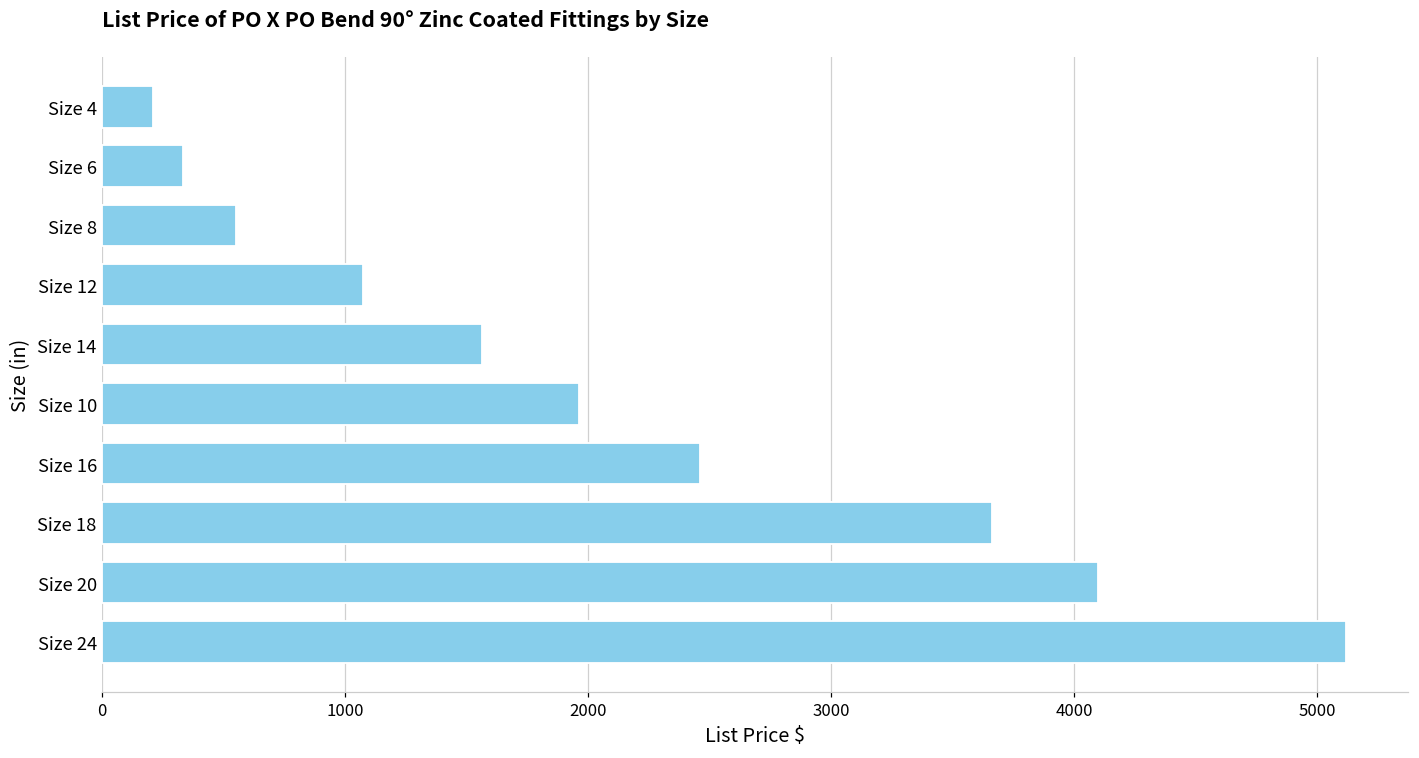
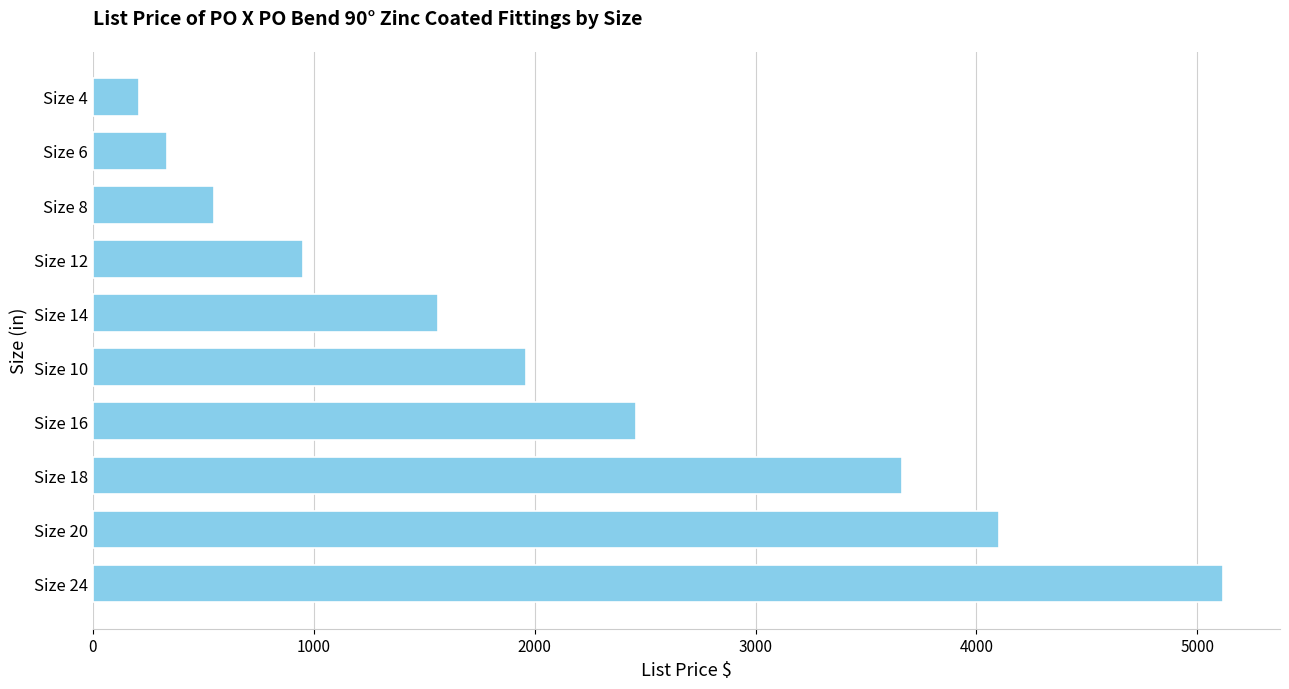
  {
    "Size 4": 210,
    "Size 6": 330,
    "Size 8": 550,
-   "Size 12": 1070,
+   "Size 12": 950,
    "Size 14": 1560,
    "Size 10": 1960,
    "Size 16": 2460,
    "Size 18": 3660,
    "Size 20": 4100,
    "Size 24": 5120
  }
